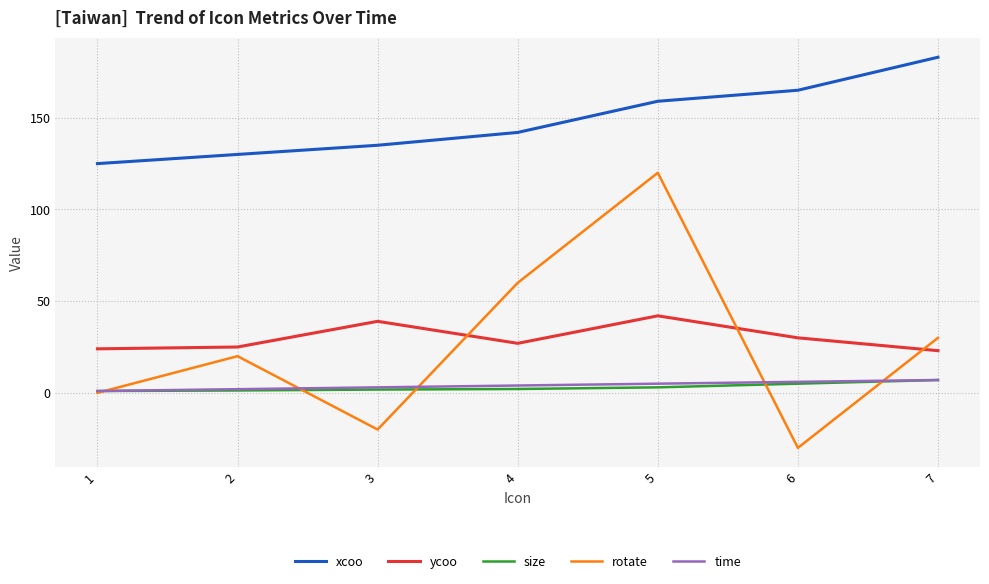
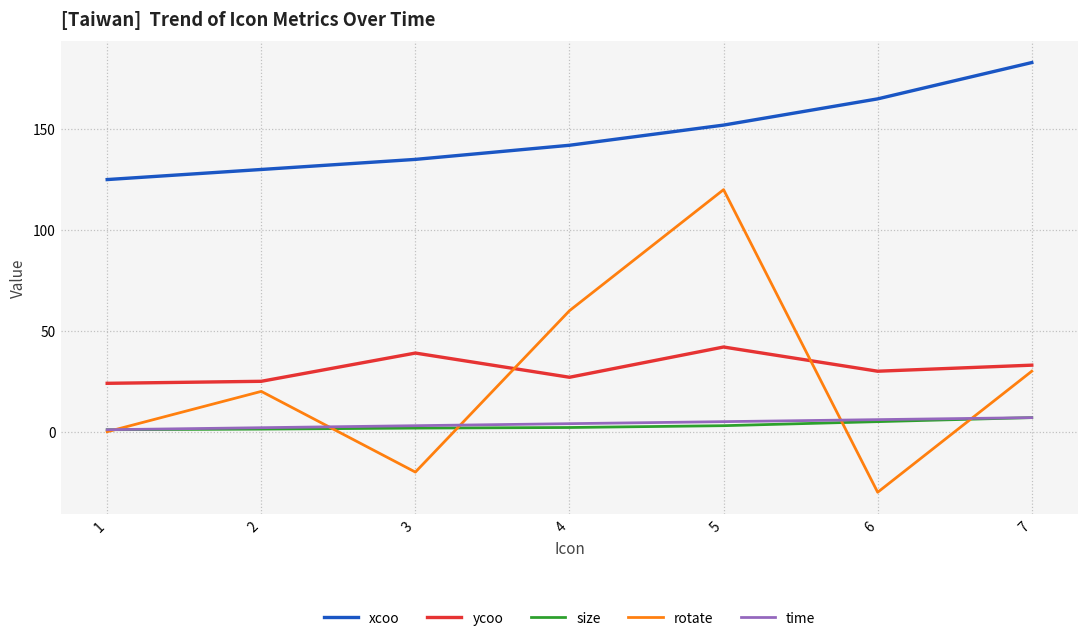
  {
    "xcoo": {
      "1": 125,
      "2": 130,
      "3": 135,
      "4": 142,
-     "5": 159,
+     "5": 152,
      "6": 165,
      "7": 183
    },
    "ycoo": {
      "1": 24,
      "2": 25,
      "3": 39,
      "4": 27,
      "5": 42,
      "6": 30,
-     "7": 23
+     "7": 33
    },
    "size": {
      "4": 2,
      "5": 3
    },
    "rotate": {
      "2": 20,
      "3": -20,
      "4": 60,
      "5": 120,
      "6": -30,
      "7": 30
    },
    "time": {
      "4": 4,
      "5": 5
    }
  }
